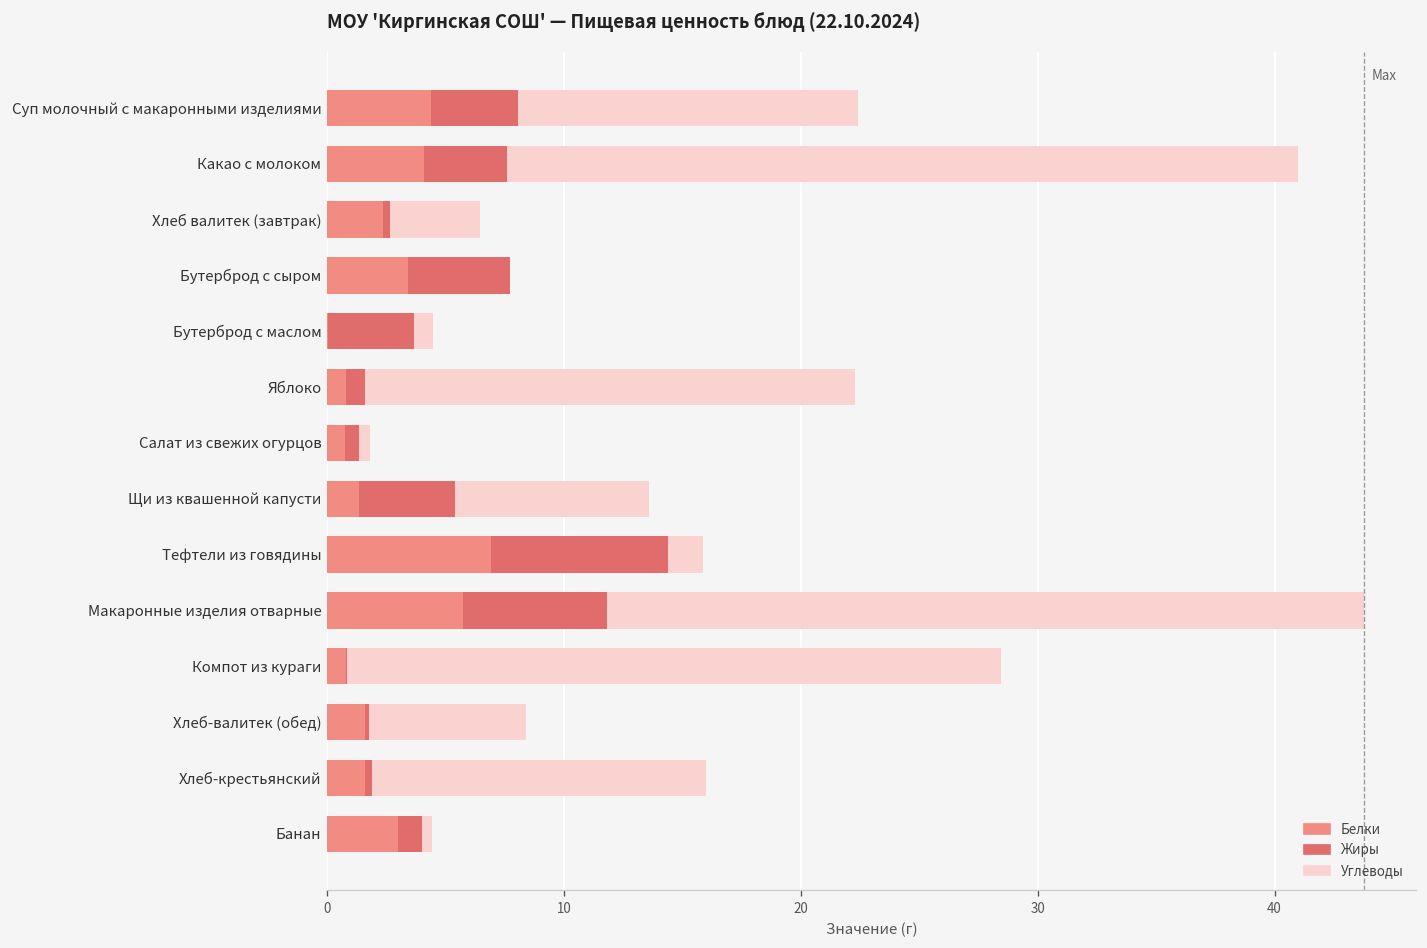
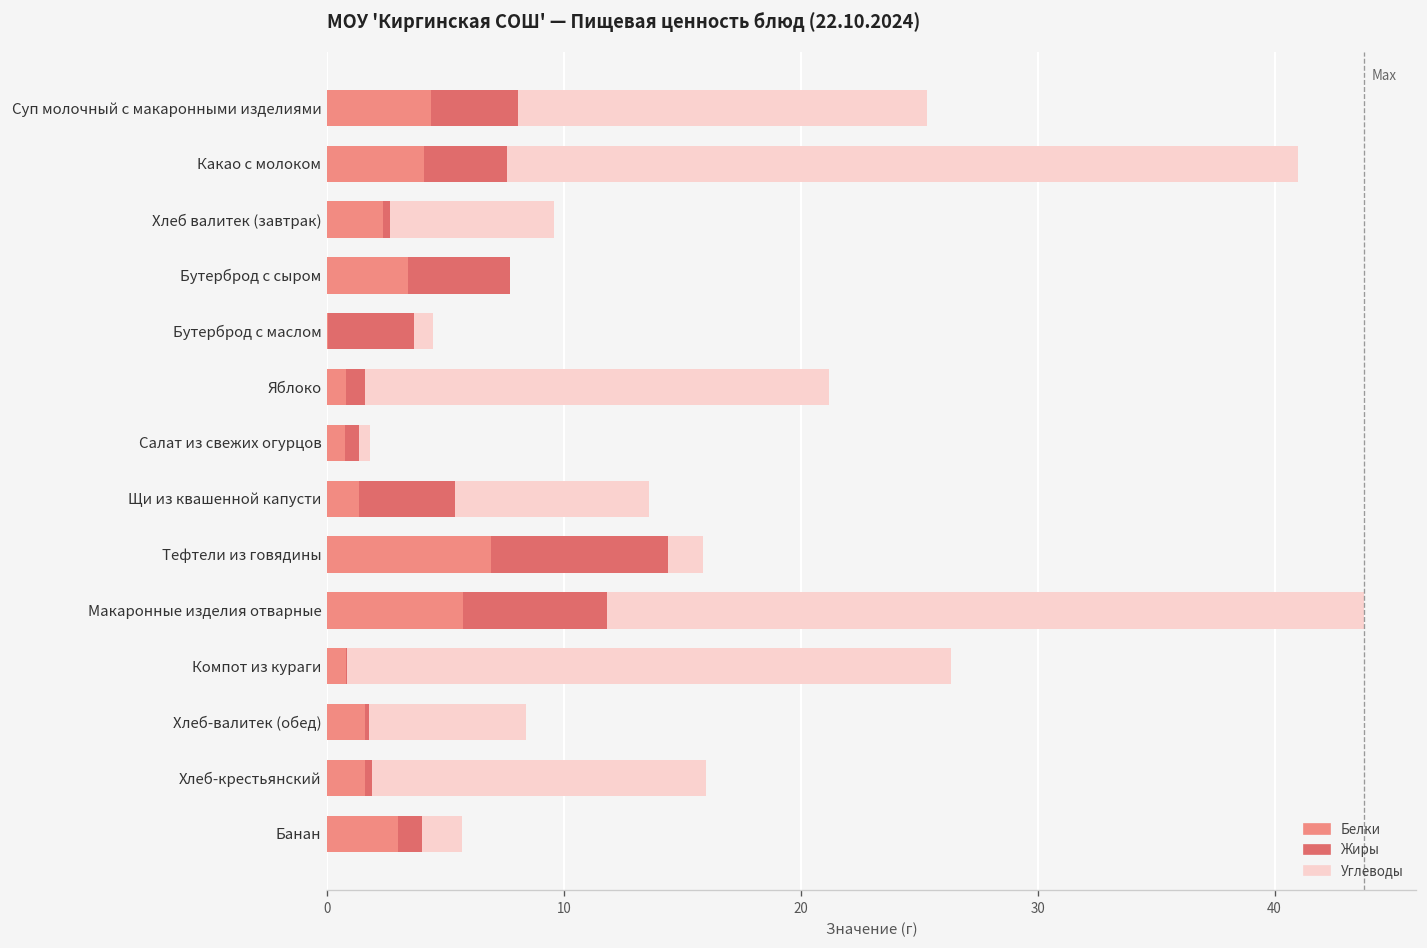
  {
    "Углеводы": {
-     "Суп молочный с макаронными изделиями": 14.4,
+     "Суп молочный с макаронными изделиями": 17.3,
      "Какао с молоком": 33.4,
-     "Хлеб валитек (завтрак)": 3.8,
+     "Хлеб валитек (завтрак)": 6.9,
      "Бутерброд с сыром": 0.0,
      "Бутерброд с маслом": 0.8,
-     "Яблоко": 20.7,
+     "Яблоко": 19.6,
      "Салат из свежих огурцов": 0.4,
      "Щи из квашенной капусти": 8.2,
      "Тефтели из говядины": 1.5,
      "Макаронные изделия отварные": 32.0,
-     "Компот из кураги": 27.6,
+     "Компот из кураги": 25.5,
      "Хлеб-валитек (обед)": 6.6,
      "Хлеб-крестьянский": 14.1,
-     "Банан": 0.4
+     "Банан": 1.7
    }
  }
